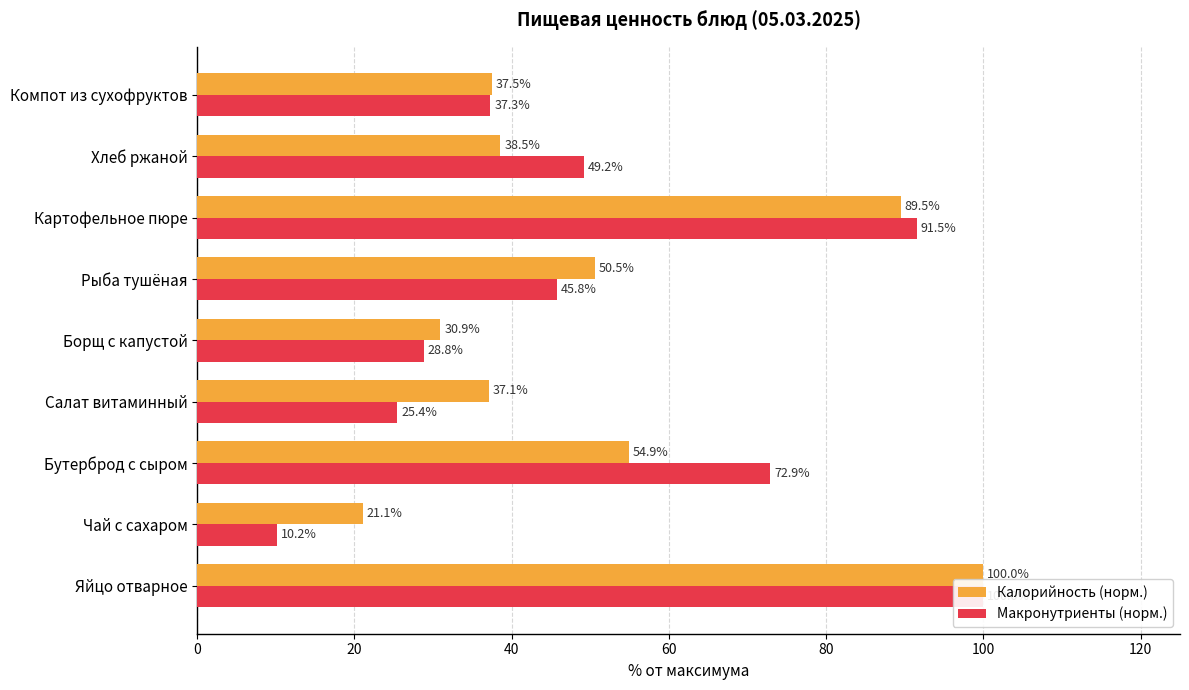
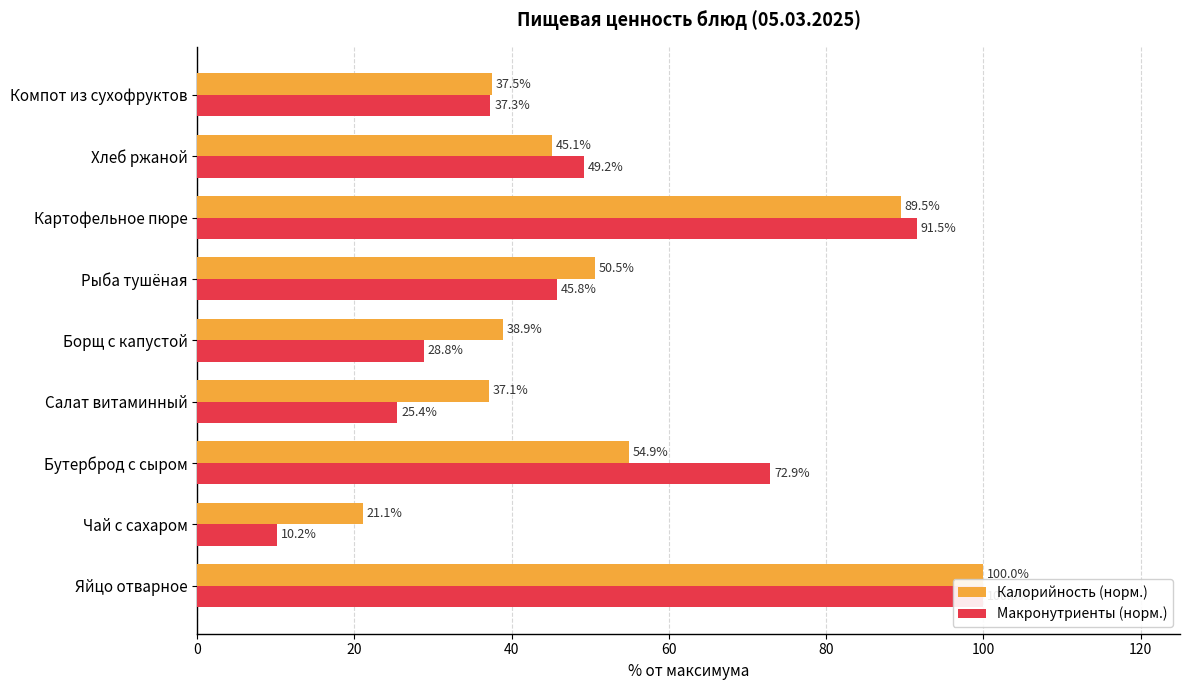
  {
    "Калорийность (норм.)": {
      "Компот из сухофруктов": "37.5%",
-     "Хлеб ржаной": "38.5%",
+     "Хлеб ржаной": "45.1%",
      "Картофельное пюре": "89.5%",
      "Рыба тушёная": "50.5%",
-     "Борщ с капустой": "30.9%",
+     "Борщ с капустой": "38.9%",
      "Салат витаминный": "37.1%",
      "Бутерброд с сыром": "54.9%",
      "Чай с сахаром": "21.1%"
    },
    "Макронутриенты (норм.)": {
      "Компот из сухофруктов": "37.3%",
      "Хлеб ржаной": "49.2%",
      "Картофельное пюре": "91.5%",
      "Рыба тушёная": "45.8%",
      "Борщ с капустой": "28.8%",
      "Салат витаминный": "25.4%",
      "Бутерброд с сыром": "72.9%",
      "Чай с сахаром": "10.2%"
    }
  }
